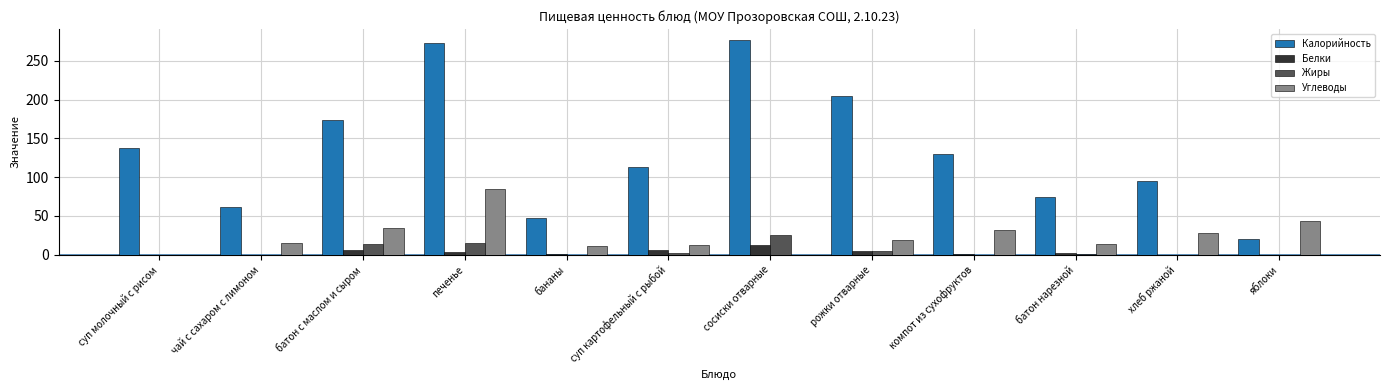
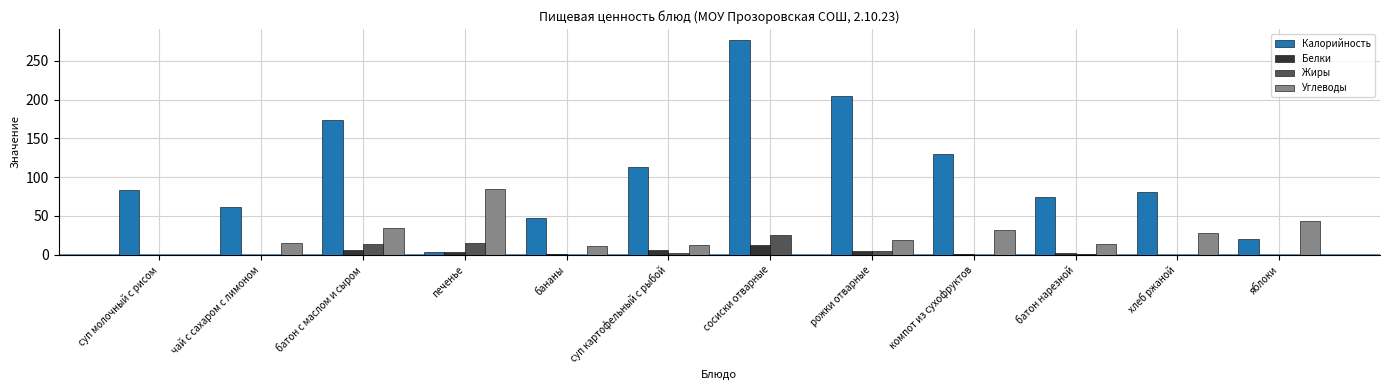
  {
    "Калорийность": {
-     "суп молочный с рисом": 140,
+     "суп молочный с рисом": 80,
      "чай с сахаром с лимоном": 60,
      "батон с маслом и сыром": 170,
-     "печенье": 270,
+     "печенье": 0,
      "бананы": 50,
      "суп картофельный с рыбой": 110,
      "сосиски отварные": 280,
      "рожки отварные": 200,
      "компот из сухофруктов": 130,
      "батон нарезной": 80,
-     "хлеб ржаной": 100,
+     "хлеб ржаной": 80,
      "яблоки": 20
    },
    "Углеводы": {
      "суп молочный с рисом": 0,
      "чай с сахаром с лимоном": 20,
      "батон с маслом и сыром": 30,
      "печенье": 90,
      "бананы": 10,
      "суп картофельный с рыбой": 10,
      "сосиски отварные": 0,
      "рожки отварные": 20,
      "компот из сухофруктов": 30,
      "батон нарезной": 10,
      "хлеб ржаной": 30,
      "яблоки": 40
    }
  }
